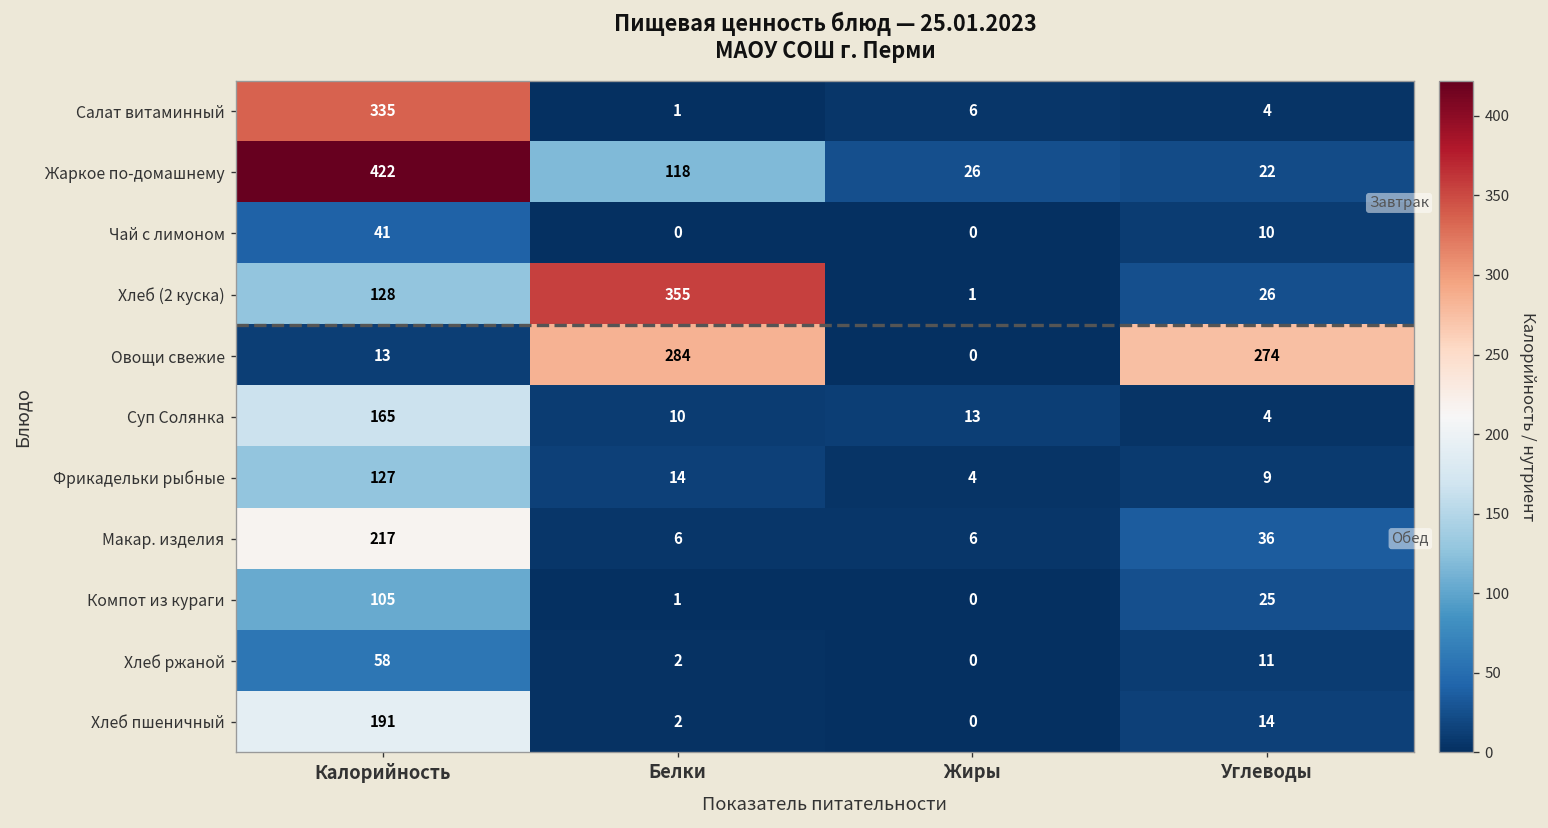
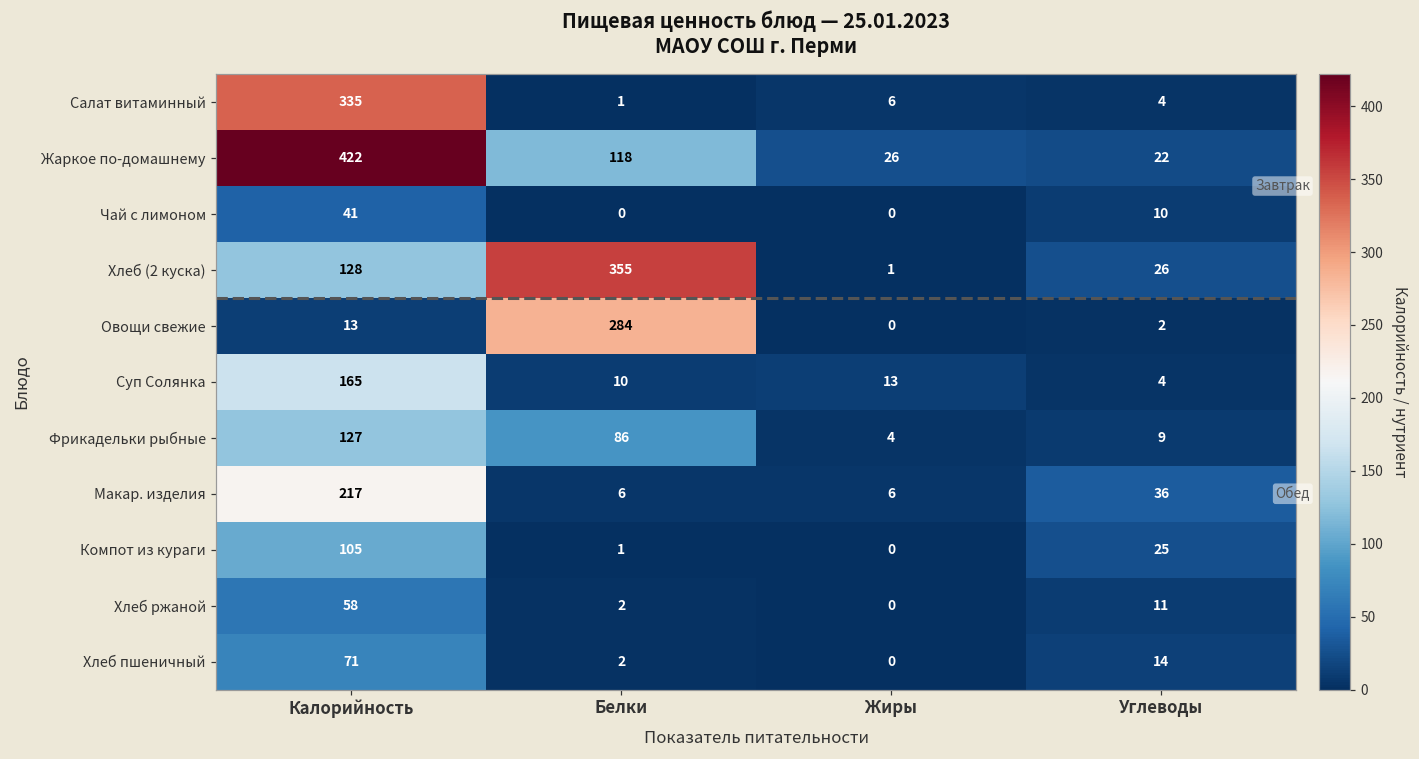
  {
    "Салат витаминный": {
      "Калорийность": 335,
      "Белки": 1,
      "Жиры": 6,
      "Углеводы": 4
    },
    "Жаркое по-домашнему": {
      "Калорийность": 422,
      "Белки": 118,
      "Жиры": 26,
      "Углеводы": 22
    },
    "Чай с лимоном": {
      "Калорийность": 41,
      "Белки": 0,
      "Жиры": 0,
      "Углеводы": 10
    },
    "Хлеб (2 куска)": {
      "Калорийность": 128,
      "Белки": 355,
      "Жиры": 1,
      "Углеводы": 26
    },
    "Овощи свежие": {
      "Калорийность": 13,
      "Белки": 284,
      "Жиры": 0,
-     "Углеводы": 274
+     "Углеводы": 2
    },
    "Суп Солянка": {
      "Калорийность": 165,
      "Белки": 10,
      "Жиры": 13,
      "Углеводы": 4
    },
    "Фрикадельки рыбные": {
      "Калорийность": 127,
-     "Белки": 14,
+     "Белки": 86,
      "Жиры": 4,
      "Углеводы": 9
    },
    "Макар. изделия": {
      "Калорийность": 217,
      "Белки": 6,
      "Жиры": 6,
      "Углеводы": 36
    },
    "Компот из кураги": {
      "Калорийность": 105,
      "Белки": 1,
      "Жиры": 0,
      "Углеводы": 25
    },
    "Хлеб ржаной": {
      "Калорийность": 58,
      "Белки": 2,
      "Жиры": 0,
      "Углеводы": 11
    },
    "Хлеб пшеничный": {
-     "Калорийность": 191,
+     "Калорийность": 71,
      "Белки": 2,
      "Жиры": 0,
      "Углеводы": 14
    }
  }
